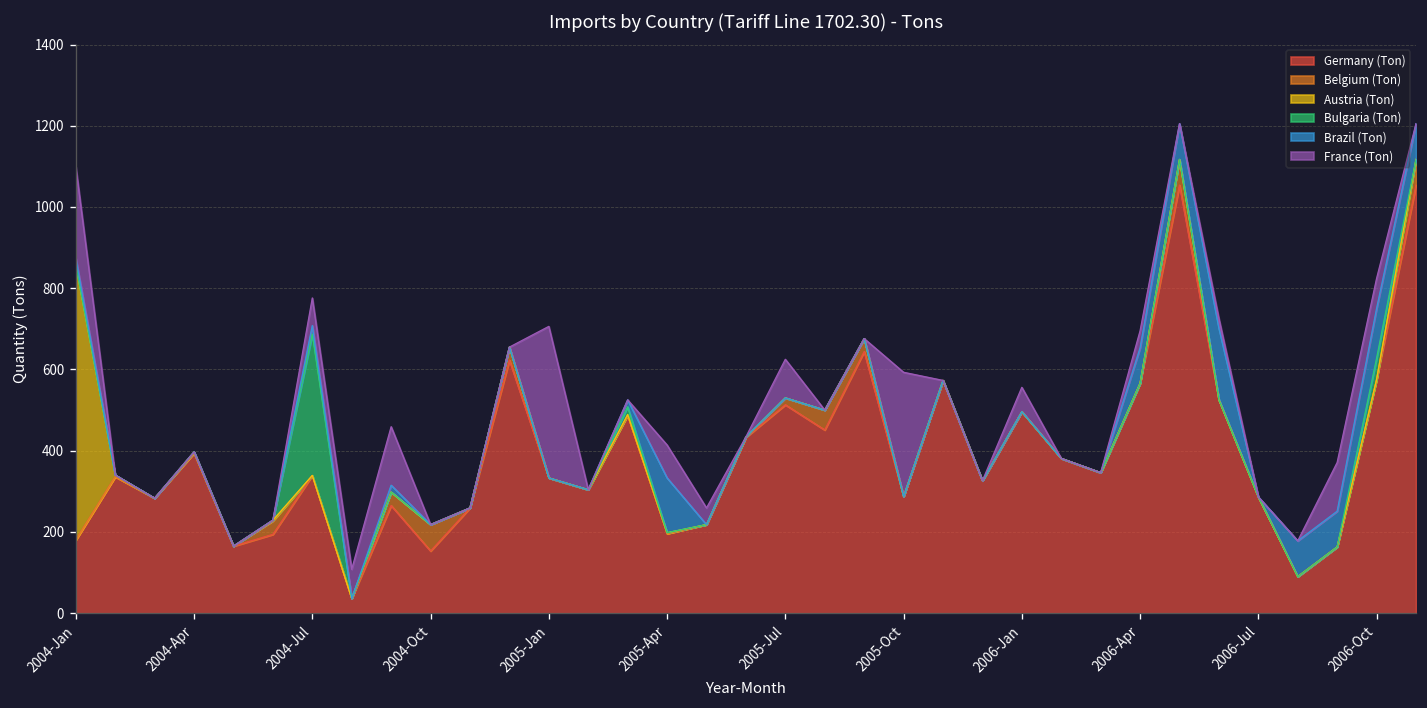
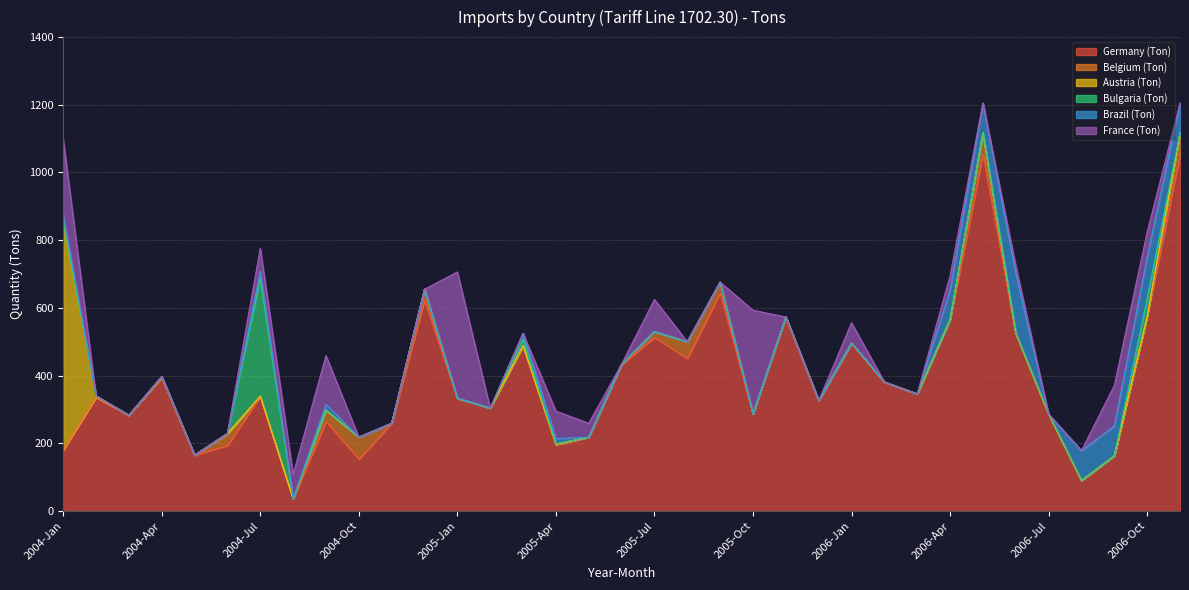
  {
    "Bulgaria (Ton)": {
      "2004-Jul": 350,
      "2006-Oct": 50
    },
    "Brazil (Ton)": {
      "2004-Jan": 20,
      "2004-Jul": 20,
-     "2005-Apr": 140,
+     "2005-Apr": 20,
      "2006-Apr": 90,
      "2006-Oct": 120
    },
    "France (Ton)": {
      "2004-Jan": 230,
      "2004-Jul": 70,
      "2005-Jan": 370,
      "2005-Apr": 80,
      "2005-Jul": 100,
      "2005-Oct": 310,
      "2006-Jan": 60,
      "2006-Apr": 40,
      "2006-Oct": 70
    }
  }
